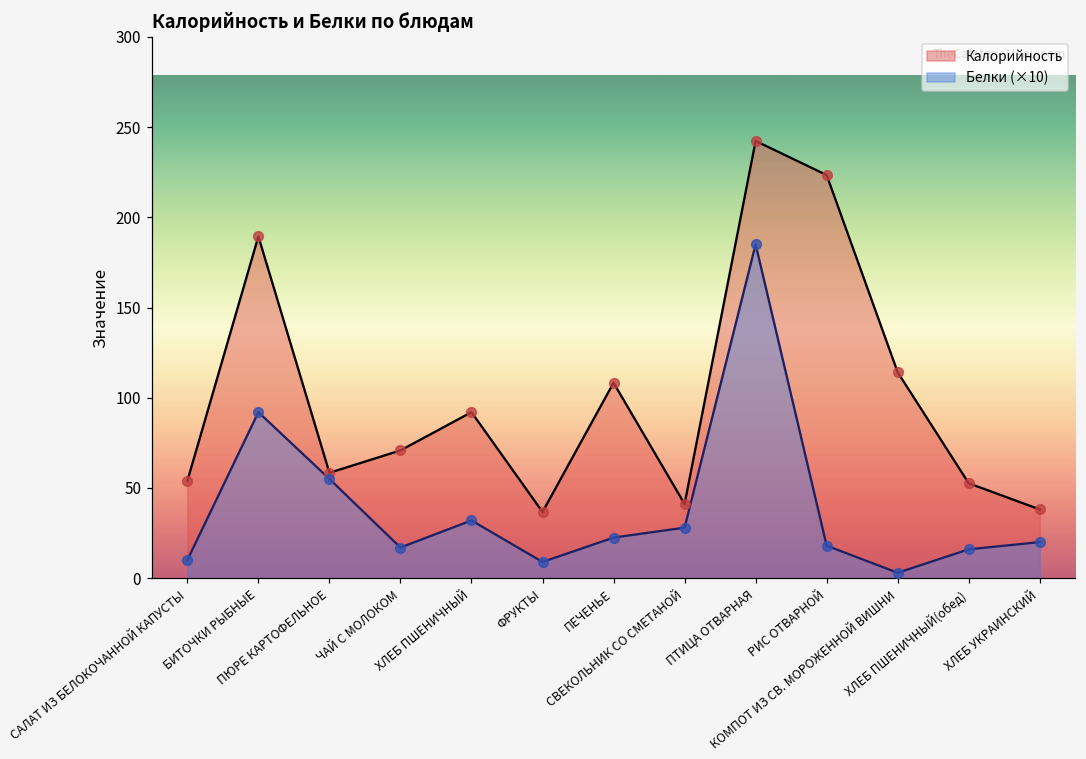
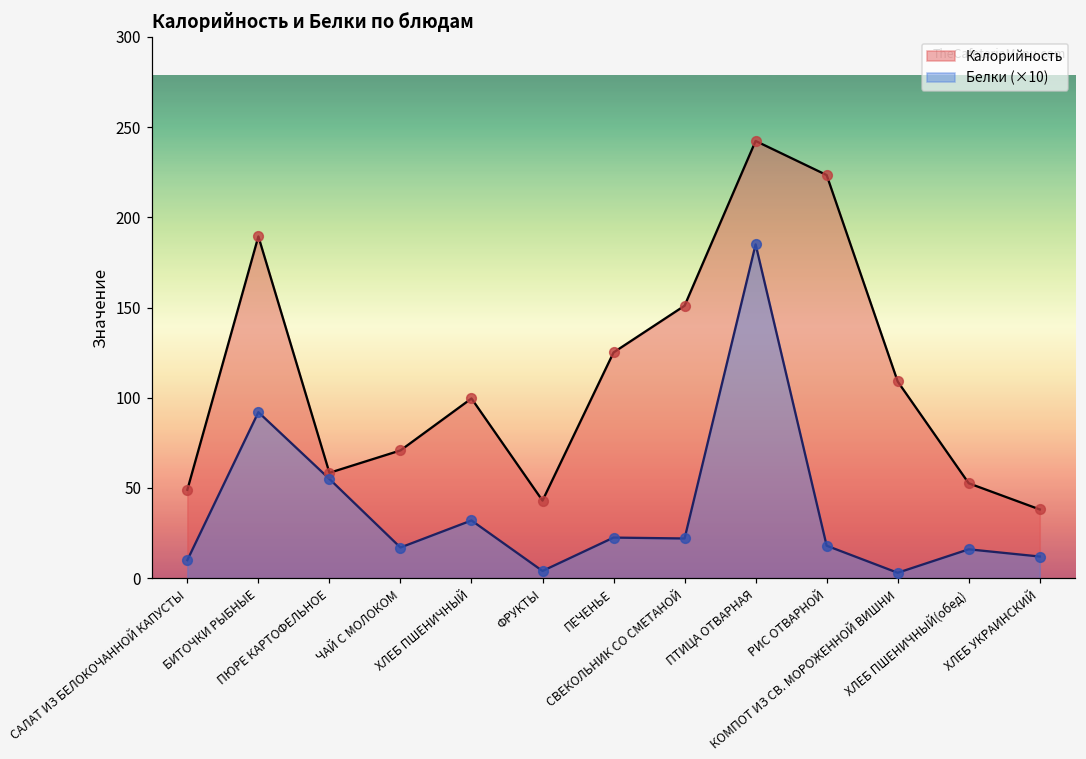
  {
    "Калорийность": {
-     "САЛАТ ИЗ БЕЛОКОЧАННОЙ КАПУСТЫ": 54,
+     "САЛАТ ИЗ БЕЛОКОЧАННОЙ КАПУСТЫ": 49,
      "БИТОЧКИ РЫБНЫЕ": 189,
      "ПЮРЕ КАРТОФЕЛЬНОЕ": 58,
      "ЧАЙ С МОЛОКОМ": 71,
-     "ХЛЕБ ПШЕНИЧНЫЙ": 92,
-     "ФРУКТЫ": 37,
-     "ПЕЧЕНЬЕ": 108,
-     "СВЕКОЛЬНИК СО СМЕТАНОЙ": 41,
+     "ХЛЕБ ПШЕНИЧНЫЙ": 100,
+     "ФРУКТЫ": 43,
+     "ПЕЧЕНЬЕ": 125,
+     "СВЕКОЛЬНИК СО СМЕТАНОЙ": 151,
      "ПТИЦА ОТВАРНАЯ": 242,
      "РИС ОТВАРНОЙ": 223,
-     "КОМПОТ ИЗ СВ. МОРОЖЕННОЙ ВИШНИ": 114,
+     "КОМПОТ ИЗ СВ. МОРОЖЕННОЙ ВИШНИ": 109,
      "ХЛЕБ ПШЕНИЧНЫЙ(обед)": 53,
      "ХЛЕБ УКРАИНСКИЙ": 38
    },
    "Белки (×10)": {
      "САЛАТ ИЗ БЕЛОКОЧАННОЙ КАПУСТЫ": 10,
      "БИТОЧКИ РЫБНЫЕ": 92,
      "ПЮРЕ КАРТОФЕЛЬНОЕ": 55,
      "ЧАЙ С МОЛОКОМ": 17,
      "ХЛЕБ ПШЕНИЧНЫЙ": 32,
-     "ФРУКТЫ": 9,
+     "ФРУКТЫ": 4,
      "ПЕЧЕНЬЕ": 23,
-     "СВЕКОЛЬНИК СО СМЕТАНОЙ": 28,
+     "СВЕКОЛЬНИК СО СМЕТАНОЙ": 22,
      "ПТИЦА ОТВАРНАЯ": 185,
      "РИС ОТВАРНОЙ": 18,
      "КОМПОТ ИЗ СВ. МОРОЖЕННОЙ ВИШНИ": 3,
      "ХЛЕБ ПШЕНИЧНЫЙ(обед)": 16,
-     "ХЛЕБ УКРАИНСКИЙ": 20
+     "ХЛЕБ УКРАИНСКИЙ": 12
    }
  }
